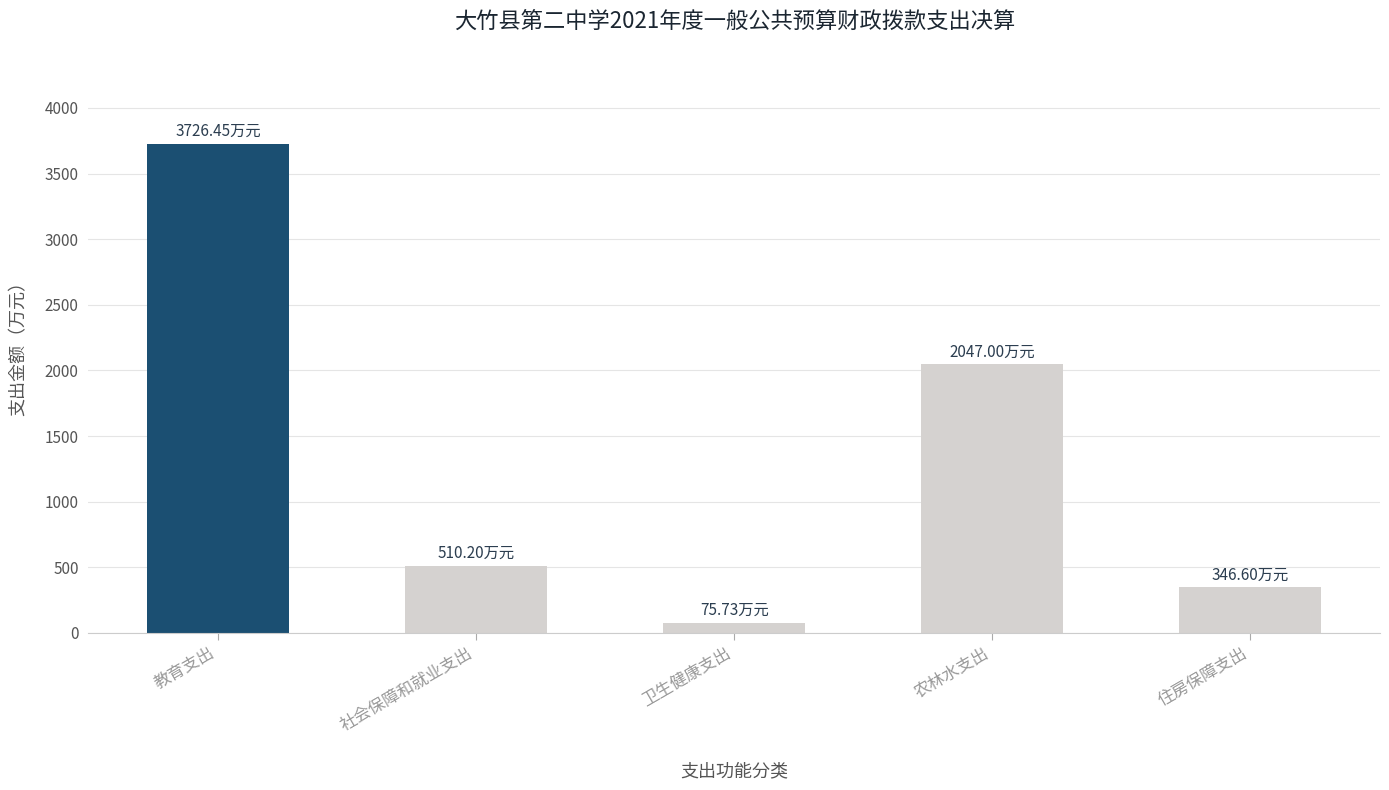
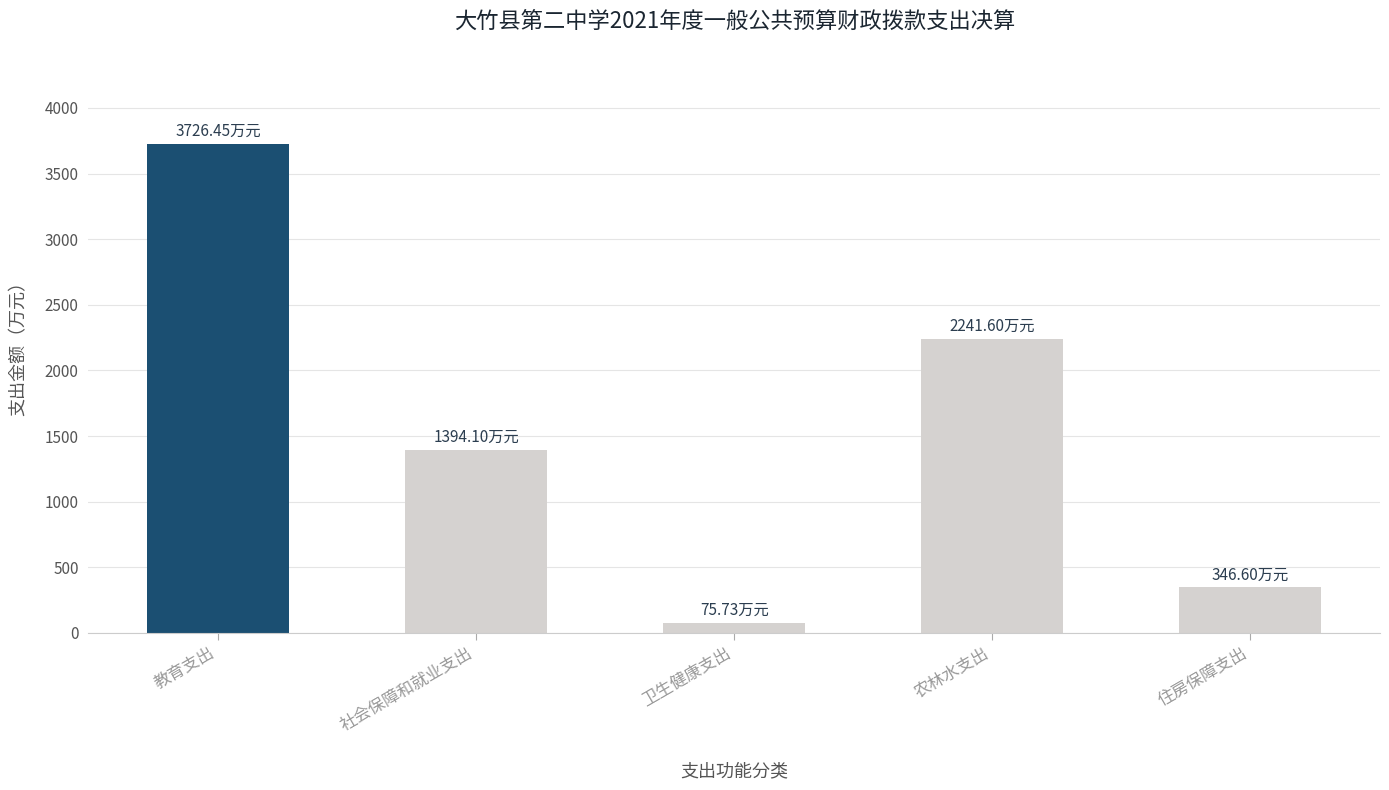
  {
    "教育支出": 3726.45,
-   "社会保障和就业支出": 510.20,
+   "社会保障和就业支出": 1394.10,
    "卫生健康支出": 75.73,
-   "农林水支出": 2047.00,
+   "农林水支出": 2241.60,
    "住房保障支出": 346.60
  }
